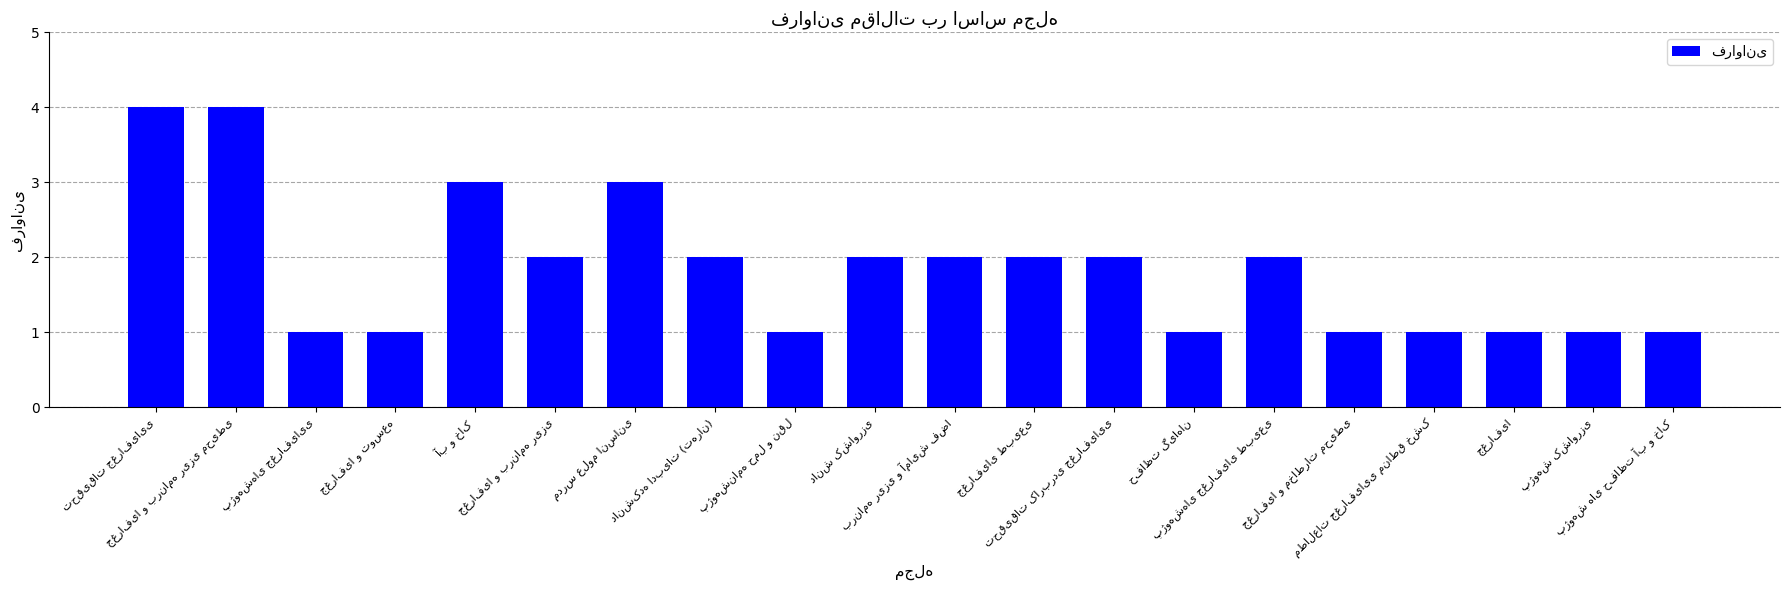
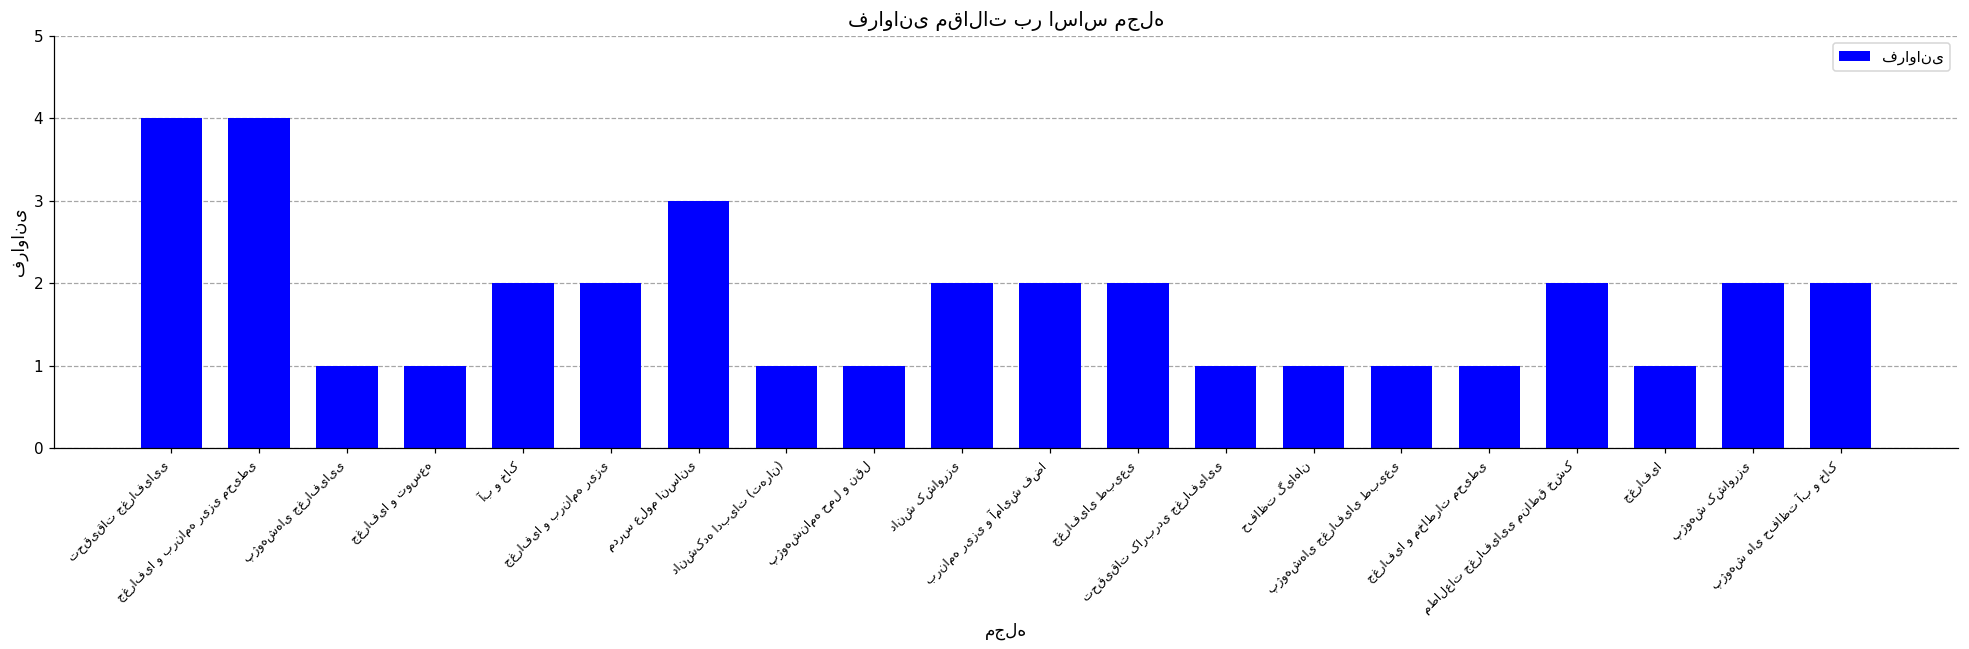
  {
    "تحقیقات جغرافیایی": 4,
    "جغرافیا و برنامه ریزی محیطی": 4,
    "پژوهشهای جغرافیایی": 1,
    "جغرافیا و توسعه": 1,
-   "آب و خاک": 3,
+   "آب و خاک": 2,
    "جغرافیا و برنامه ریزی": 2,
    "مدرس علوم انسانی": 3,
-   "دانشکده ادبیات (تهران)": 2,
+   "دانشکده ادبیات (تهران)": 1,
    "پژوهشنامه حمل و نقل": 1,
    "دانش کشاورزی": 2,
    "برنامه ریزی و آمایش فضا": 2,
    "جغرافیای طبیعی": 2,
-   "تحقیقات کاربردی جغرافیایی": 2,
+   "تحقیقات کاربردی جغرافیایی": 1,
    "حفاظت گیاهان": 1,
-   "پژوهشهای جغرافیای طبیعی": 2,
+   "پژوهشهای جغرافیای طبیعی": 1,
    "جغرافیا و مخاطرات محیطی": 1,
-   "مطالعات جغرافیایی مناطق خشک": 1,
+   "مطالعات جغرافیایی مناطق خشک": 2,
    "جغرافیا": 1,
-   "پژوهش کشاورزی": 1,
-   "پژوهش های حفاظت آب و خاک": 1
+   "پژوهش کشاورزی": 2,
+   "پژوهش های حفاظت آب و خاک": 2
  }
